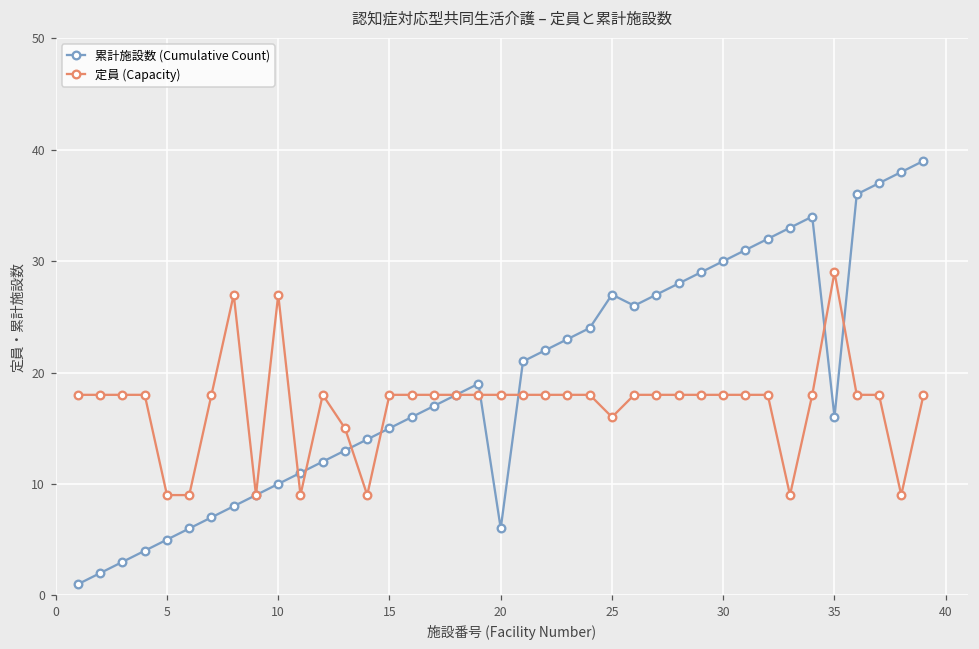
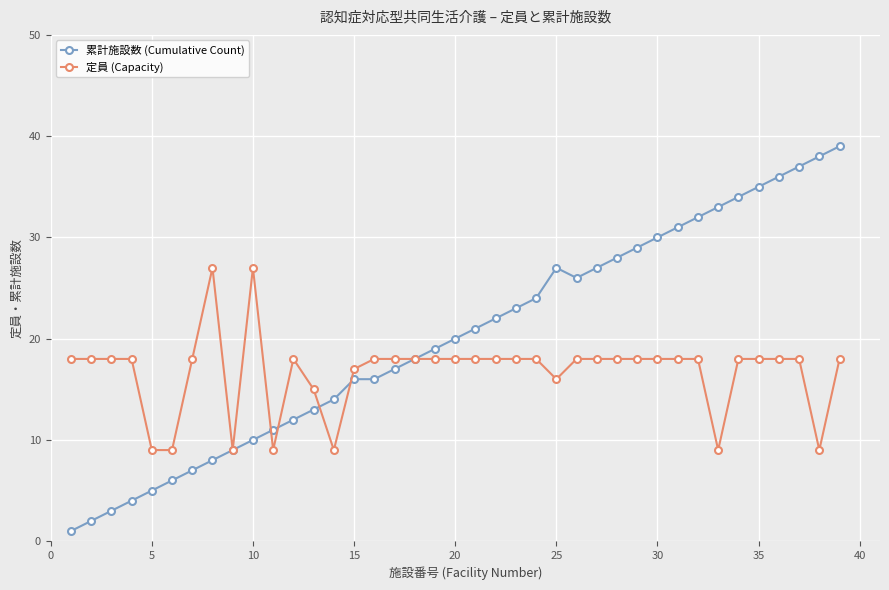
  {
    "累計施設数 (Cumulative Count)": {
      "5": 5,
      "10": 10,
-     "15": 15,
-     "20": 6,
+     "15": 16,
+     "20": 20,
      "25": 27,
      "30": 30,
-     "35": 16
+     "35": 35
    },
    "定員 (Capacity)": {
      "5": 9,
      "10": 27,
-     "15": 18,
+     "15": 17,
      "20": 18,
      "25": 16,
      "30": 18,
-     "35": 29
+     "35": 18
    }
  }
